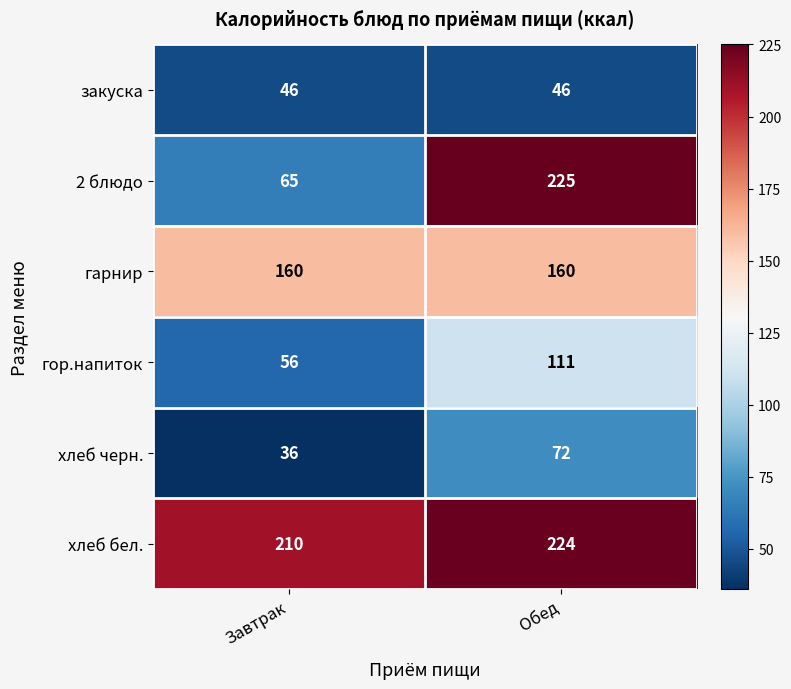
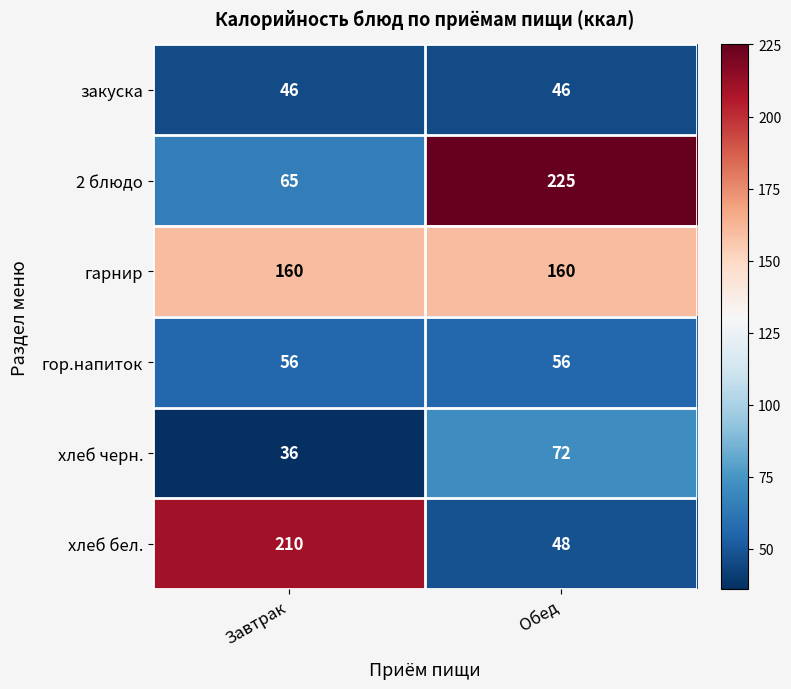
  {
    "закуска": {
      "Завтрак": 46,
      "Обед": 46
    },
    "2 блюдо": {
      "Завтрак": 65,
      "Обед": 225
    },
    "гарнир": {
      "Завтрак": 160,
      "Обед": 160
    },
    "гор.напиток": {
      "Завтрак": 56,
-     "Обед": 111
+     "Обед": 56
    },
    "хлеб черн.": {
      "Завтрак": 36,
      "Обед": 72
    },
    "хлеб бел.": {
      "Завтрак": 210,
-     "Обед": 224
+     "Обед": 48
    }
  }
